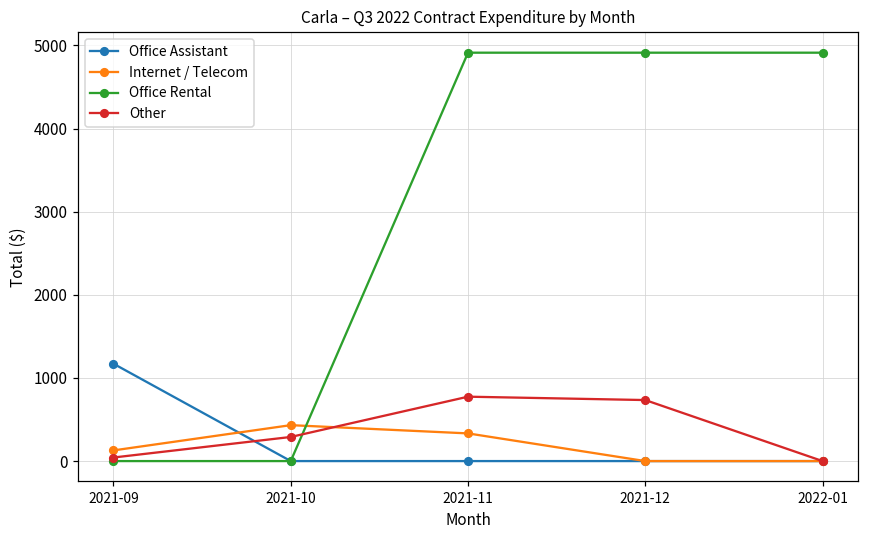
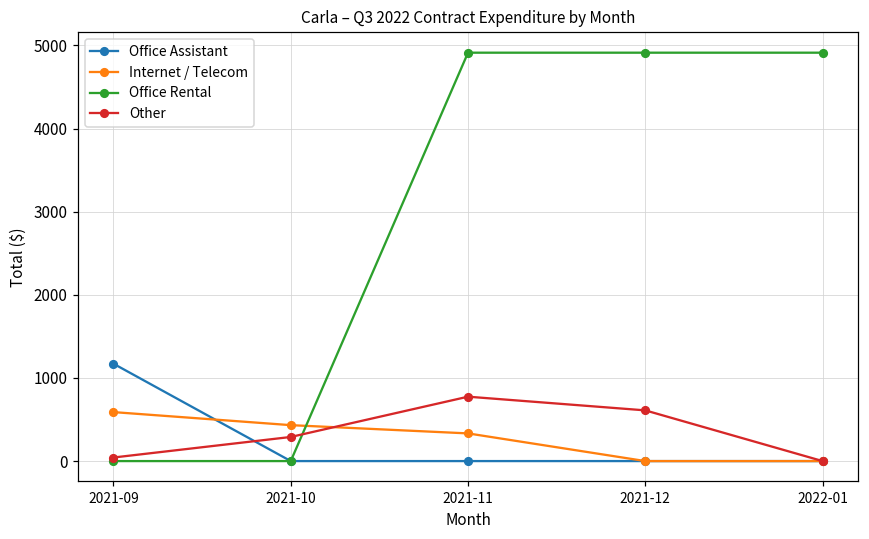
  {
    "Office Assistant": {
      "2021-09": 1200,
      "2021-11": 0
    },
    "Internet / Telecom": {
-     "2021-09": 100,
+     "2021-09": 600,
      "2021-10": 400,
      "2021-11": 300
    },
    "Office Rental": {
      "2021-09": 0,
      "2021-11": 4900,
      "2021-12": 4900,
      "2022-01": 4900
    },
    "Other": {
      "2021-09": 0,
      "2021-10": 300,
      "2021-11": 800,
-     "2021-12": 700
+     "2021-12": 600
    }
  }
